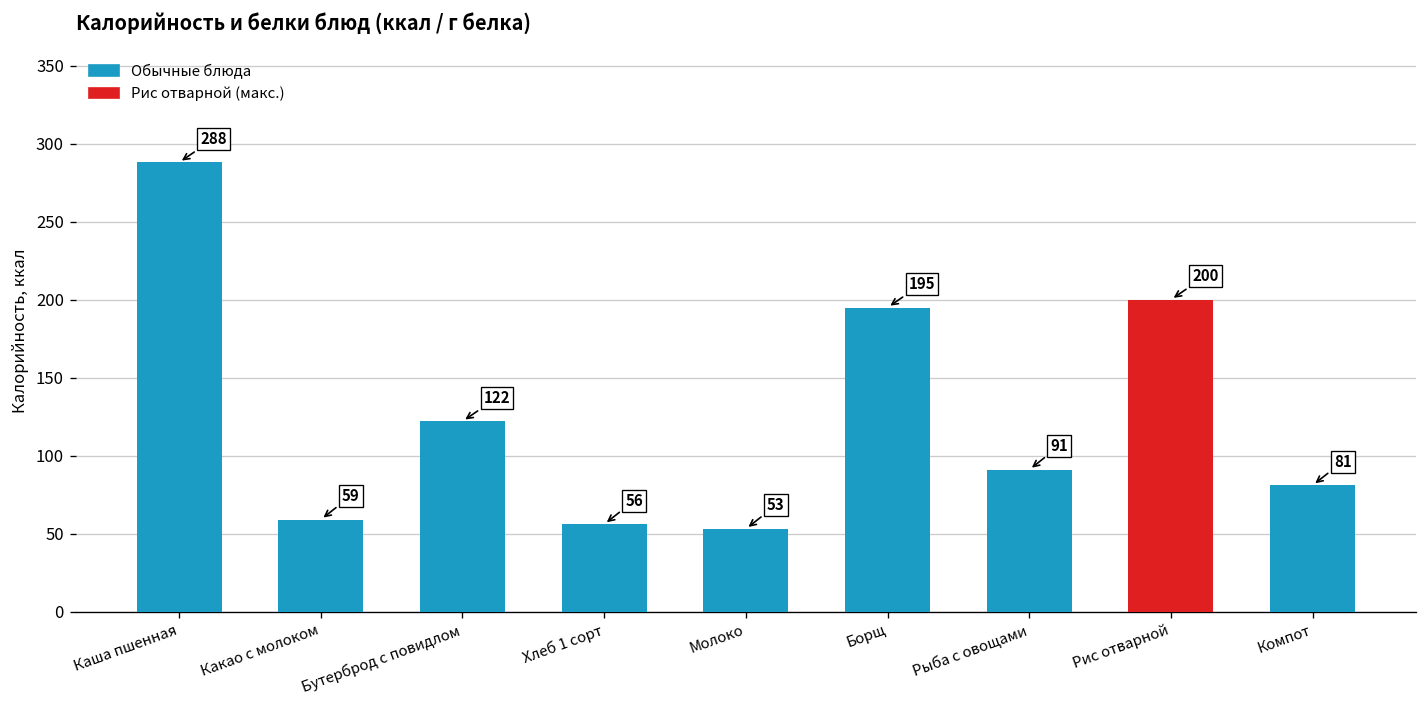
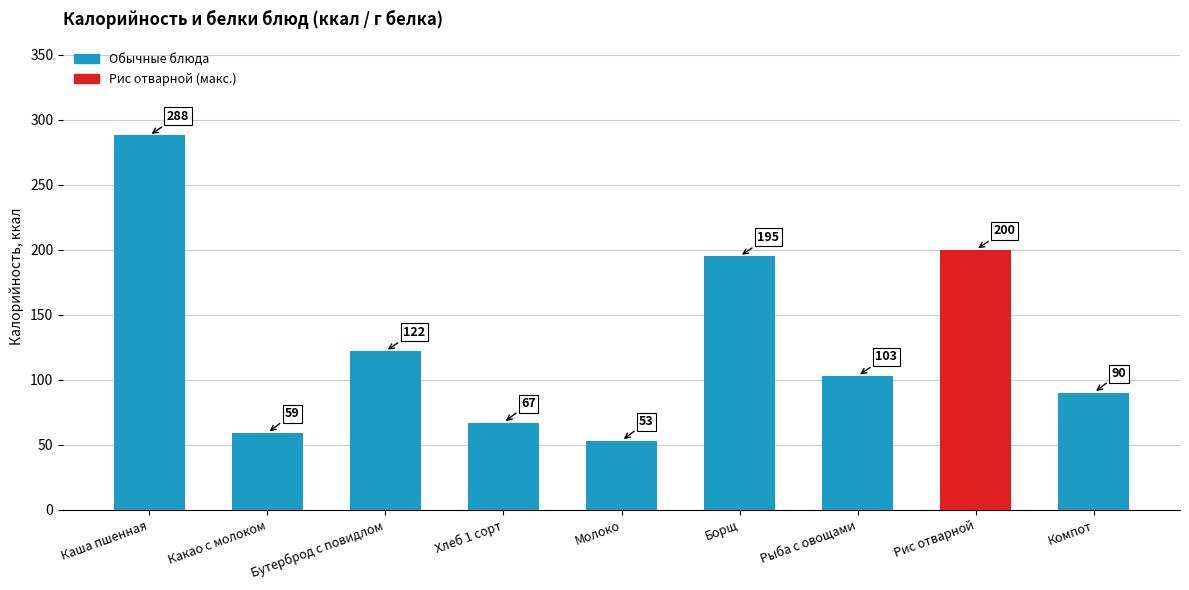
  {
-   "Хлеб 1 сорт": 56,
-   "Рыба с овощами": 91,
-   "Компот": 81
+   "Хлеб 1 сорт": 67,
+   "Рыба с овощами": 103,
+   "Компот": 90
  }
